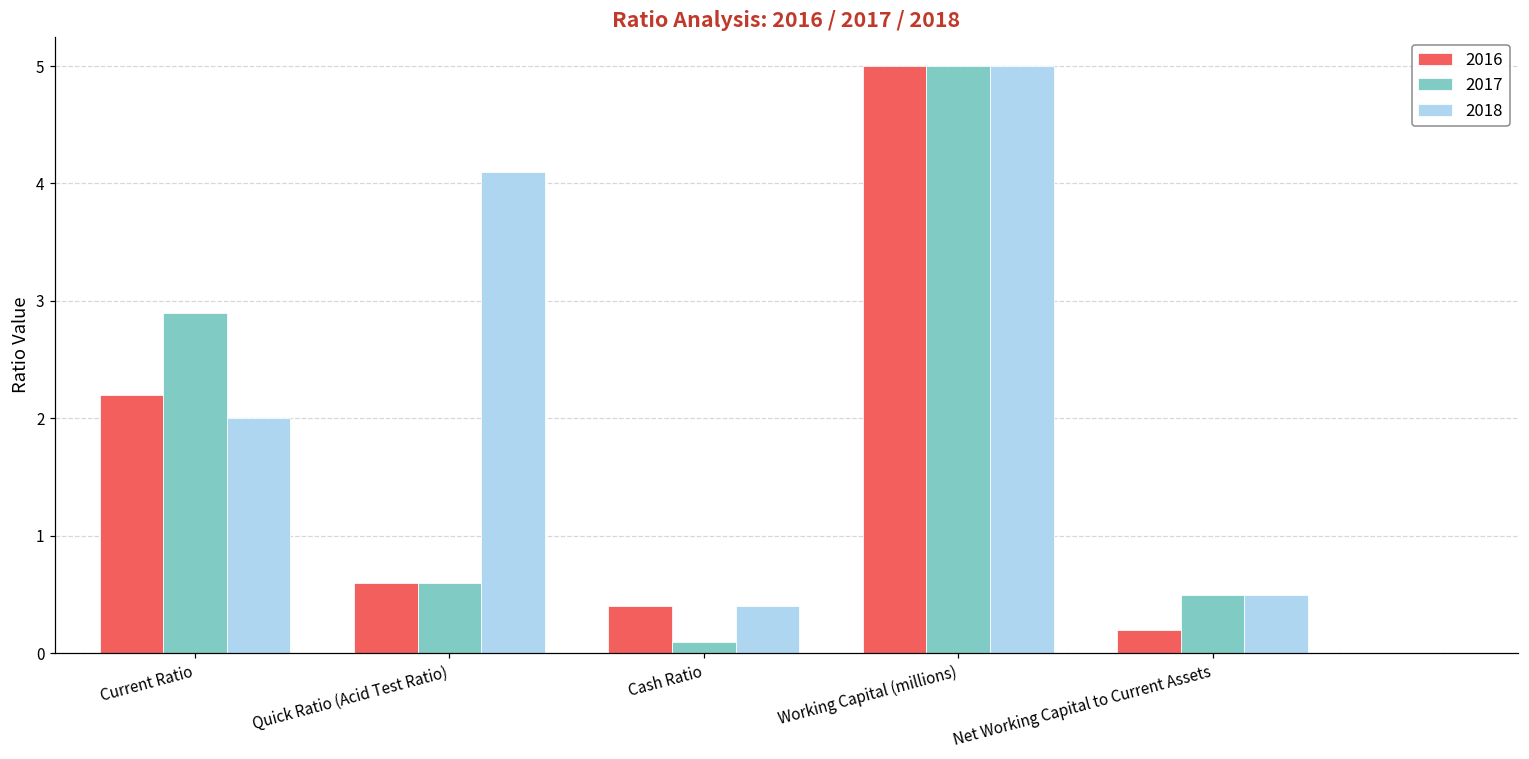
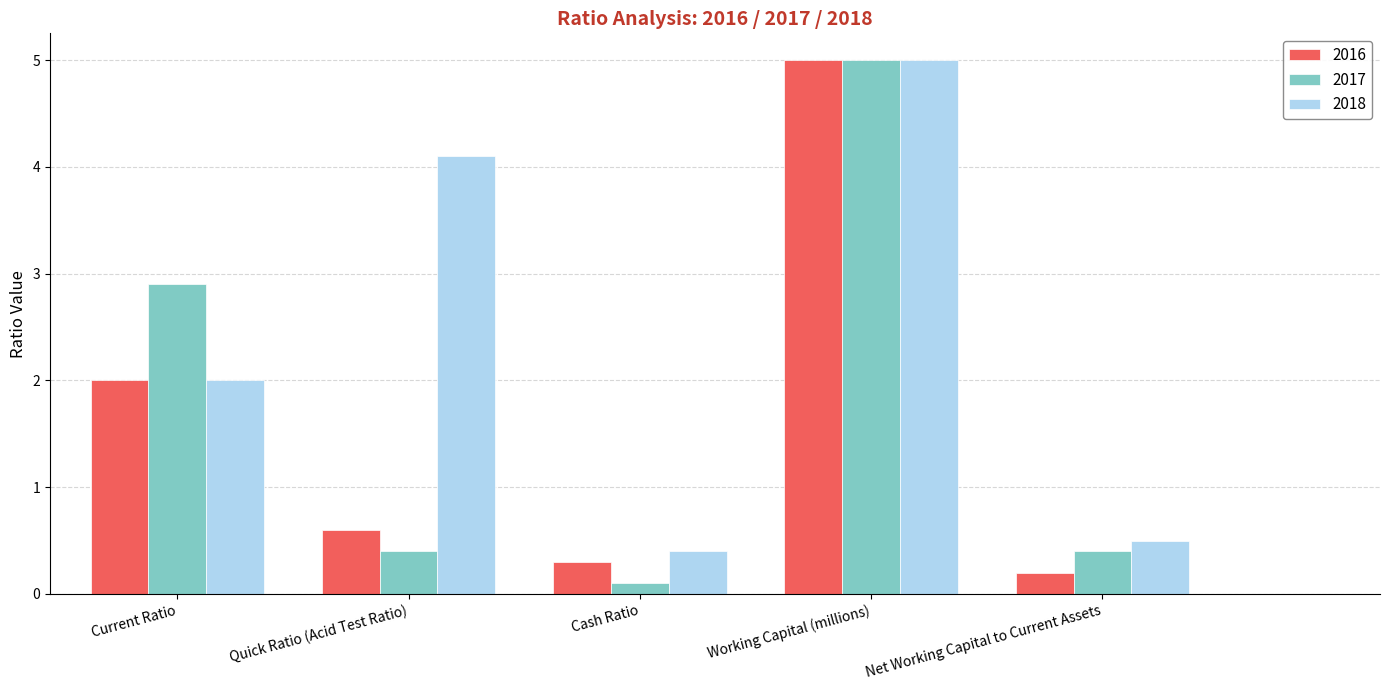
  {
    "2016": {
-     "Current Ratio": 2.2,
+     "Current Ratio": 2.0,
      "Quick Ratio (Acid Test Ratio)": 0.6,
-     "Cash Ratio": 0.4,
+     "Cash Ratio": 0.3,
      "Working Capital (millions)": 5.0,
      "Net Working Capital to Current Assets": 0.2
    },
    "2017": {
      "Current Ratio": 2.9,
-     "Quick Ratio (Acid Test Ratio)": 0.6,
+     "Quick Ratio (Acid Test Ratio)": 0.4,
      "Cash Ratio": 0.1,
      "Working Capital (millions)": 5.0,
-     "Net Working Capital to Current Assets": 0.5
+     "Net Working Capital to Current Assets": 0.4
    },
    "2018": {
      "Current Ratio": 2.0,
      "Quick Ratio (Acid Test Ratio)": 4.1,
      "Cash Ratio": 0.4,
      "Working Capital (millions)": 5.0,
      "Net Working Capital to Current Assets": 0.5
    }
  }
